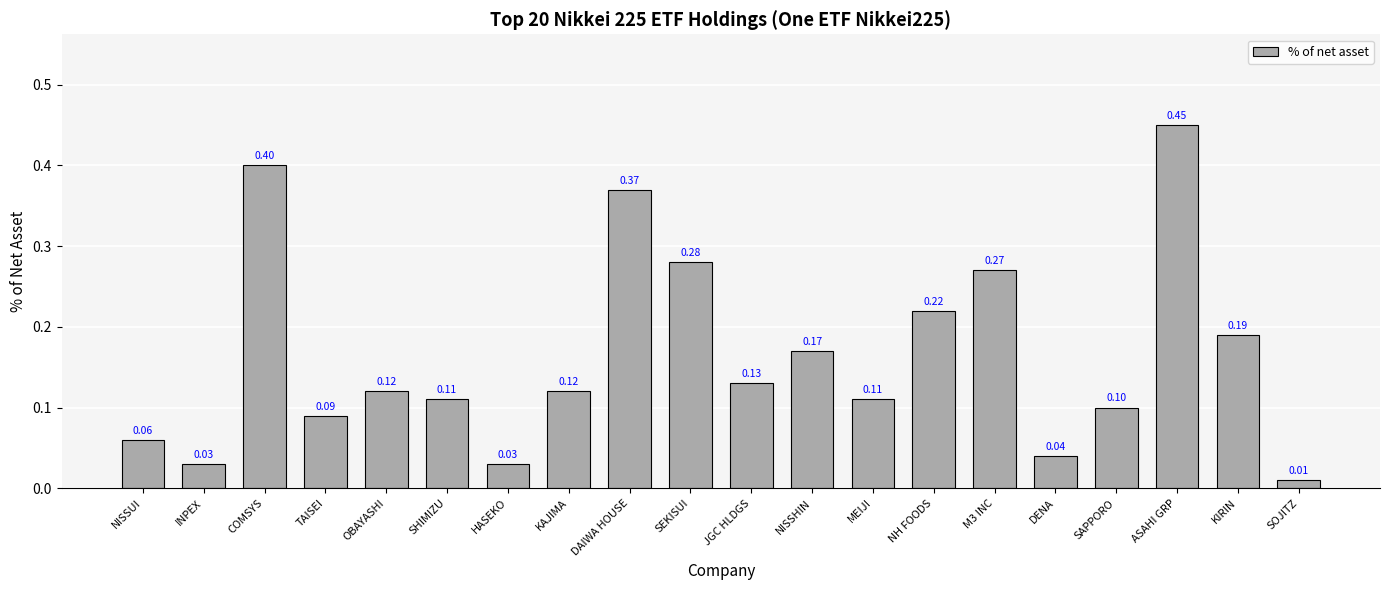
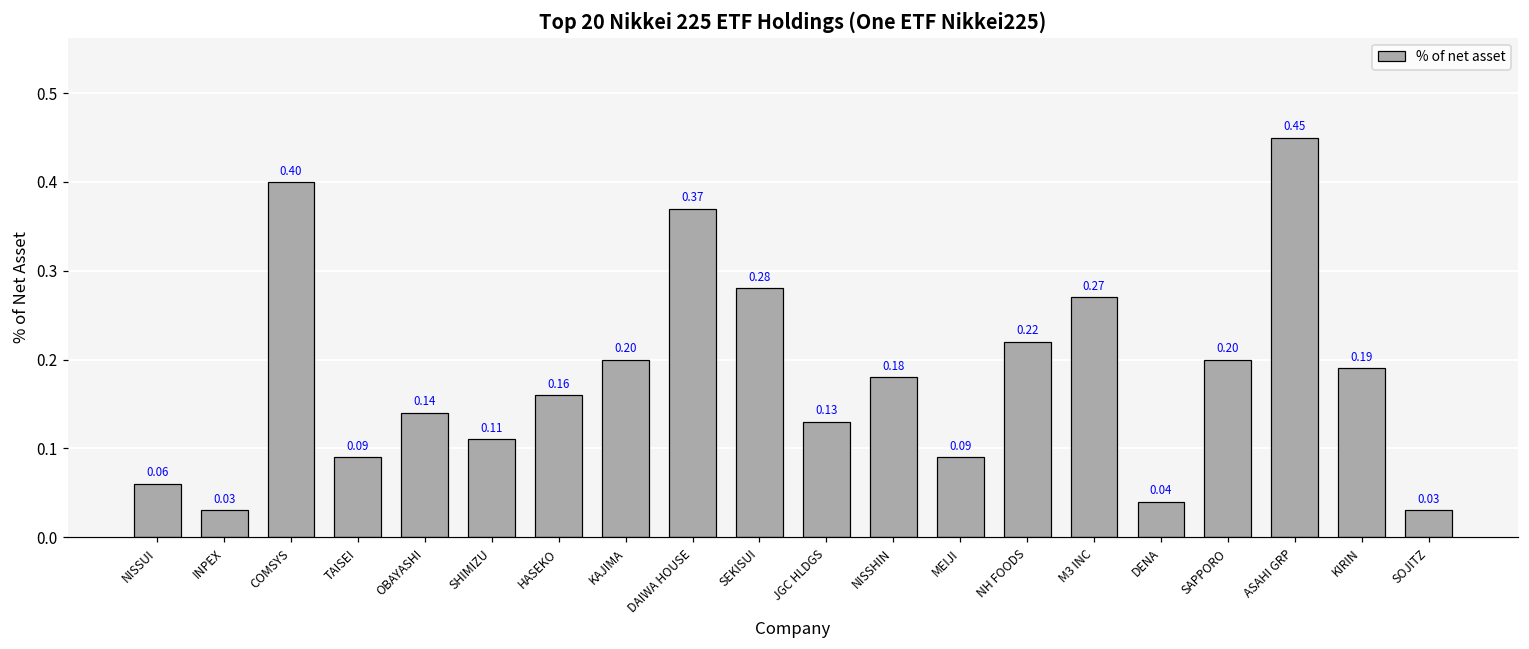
  {
    "NISSUI": 0.06,
    "INPEX": 0.03,
    "COMSYS": 0.40,
    "TAISEI": 0.09,
-   "OBAYASHI": 0.12,
+   "OBAYASHI": 0.14,
    "SHIMIZU": 0.11,
-   "HASEKO": 0.03,
-   "KAJIMA": 0.12,
+   "HASEKO": 0.16,
+   "KAJIMA": 0.20,
    "DAIWA HOUSE": 0.37,
    "SEKISUI": 0.28,
    "JGC HLDGS": 0.13,
-   "NISSHIN": 0.17,
-   "MEIJI": 0.11,
+   "NISSHIN": 0.18,
+   "MEIJI": 0.09,
    "NH FOODS": 0.22,
    "M3 INC": 0.27,
    "DENA": 0.04,
-   "SAPPORO": 0.10,
+   "SAPPORO": 0.20,
    "ASAHI GRP": 0.45,
    "KIRIN": 0.19,
-   "SOJITZ": 0.01
+   "SOJITZ": 0.03
  }
